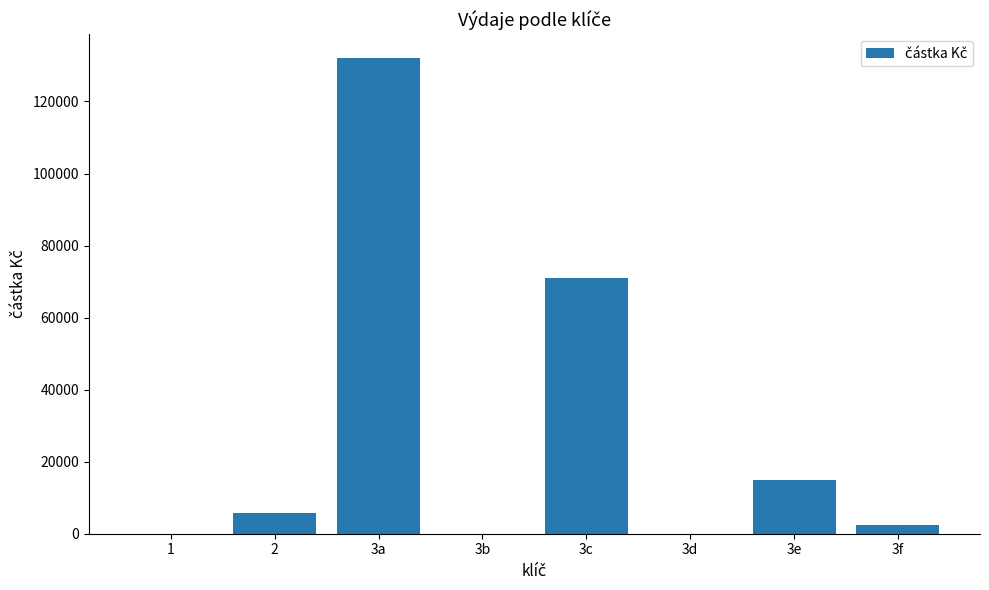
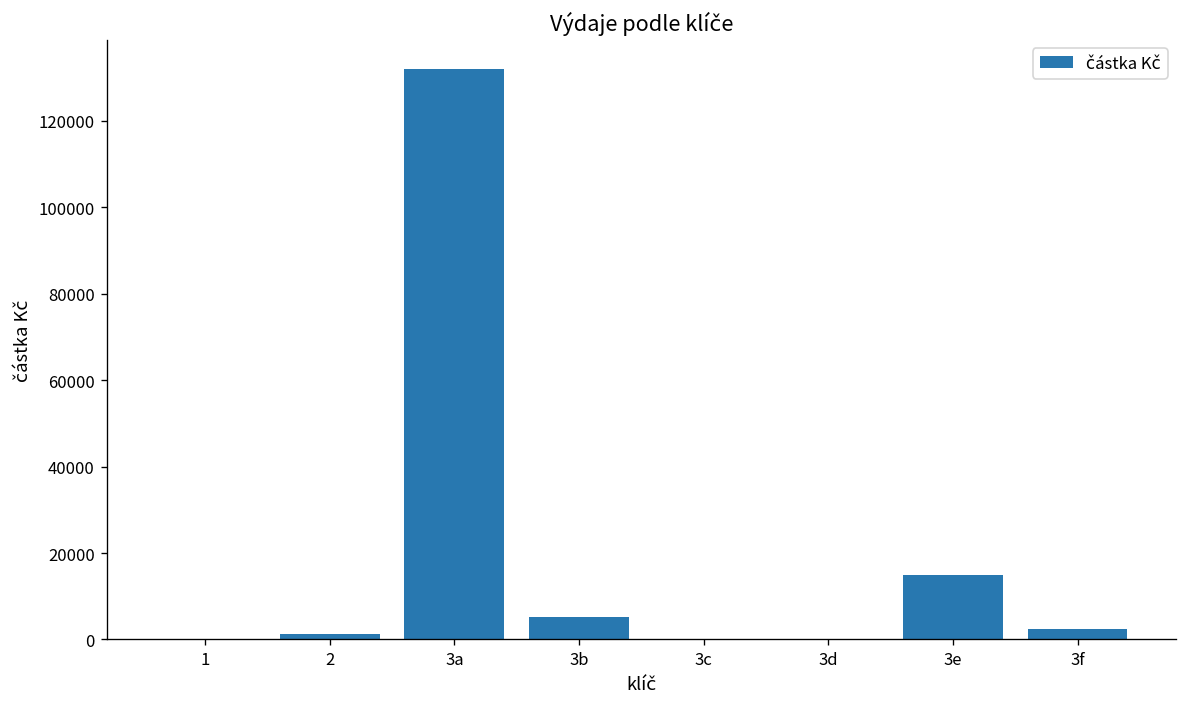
  {
    "1": 0,
-   "2": 6000,
+   "2": 1000,
    "3a": 132000,
-   "3b": 0,
-   "3c": 71000,
+   "3b": 5000,
+   "3c": 0,
    "3d": 0,
    "3e": 15000,
    "3f": 3000
  }
